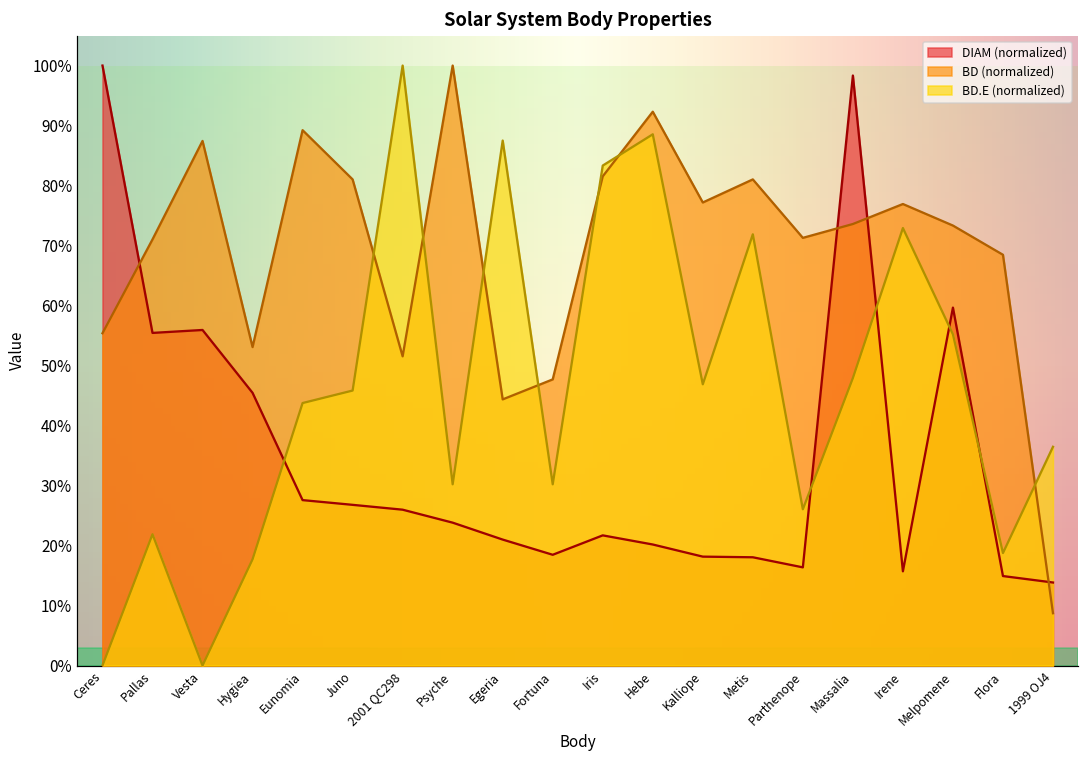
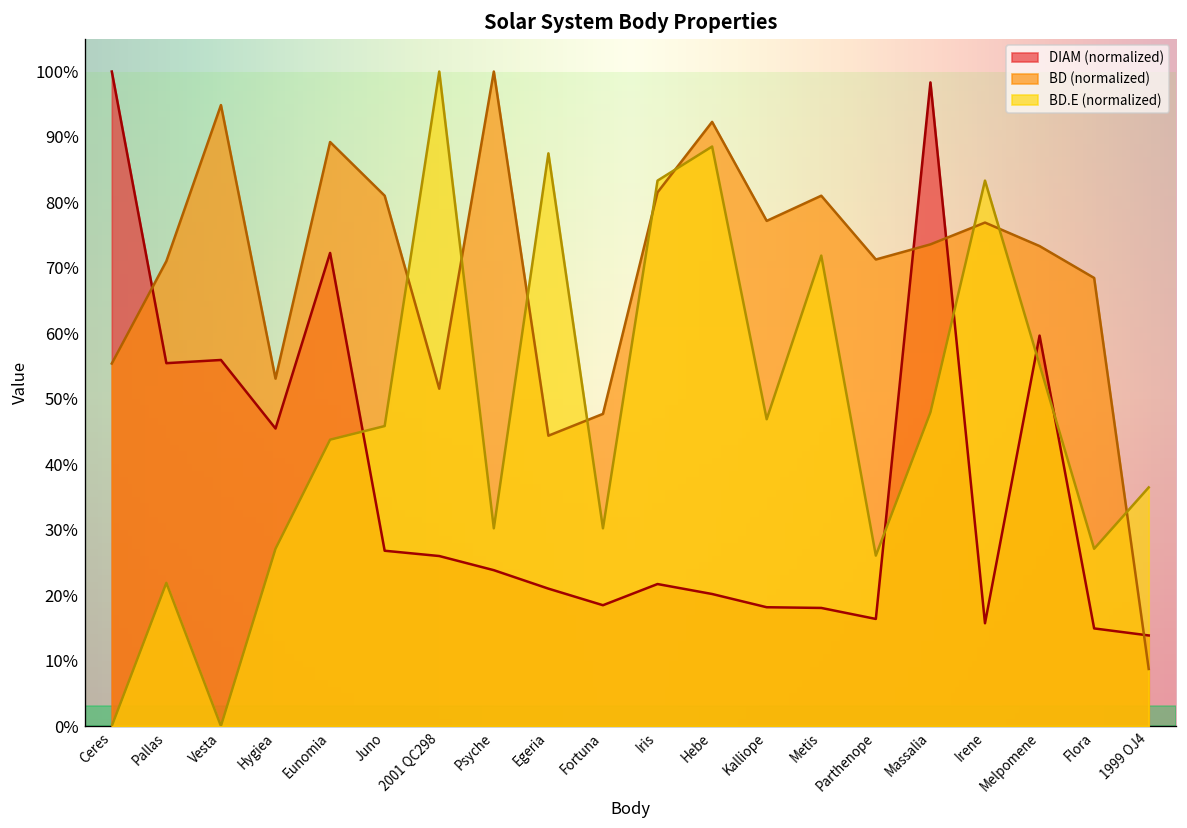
  {
    "DIAM (normalized)": {
      "Ceres": "100%",
      "Pallas": "55%",
      "Vesta": "56%",
      "Hygiea": "45%",
-     "Eunomia": "28%",
+     "Eunomia": "72%",
      "Juno": "27%",
      "2001 QC298": "26%",
      "Psyche": "24%",
      "Egeria": "21%",
      "Fortuna": "18%",
      "Iris": "22%",
      "Hebe": "20%",
      "Kalliope": "18%",
      "Metis": "18%",
      "Parthenope": "16%",
      "Massalia": "98%",
      "Irene": "16%",
      "Melpomene": "60%",
      "Flora": "15%",
      "1999 OJ4": "14%"
    },
    "BD (normalized)": {
      "Ceres": "55%",
      "Pallas": "71%",
-     "Vesta": "87%",
+     "Vesta": "95%",
      "Hygiea": "53%",
      "Eunomia": "89%",
      "Juno": "81%",
      "2001 QC298": "52%",
      "Psyche": "100%",
      "Egeria": "44%",
      "Fortuna": "48%",
      "Iris": "82%",
      "Hebe": "92%",
      "Kalliope": "77%",
      "Metis": "81%",
      "Parthenope": "71%",
      "Massalia": "74%",
      "Irene": "77%",
      "Melpomene": "73%",
      "Flora": "68%",
      "1999 OJ4": "9%"
    },
    "BD.E (normalized)": {
      "Ceres": "0%",
      "Pallas": "22%",
      "Vesta": "0%",
-     "Hygiea": "18%",
+     "Hygiea": "27%",
      "Eunomia": "44%",
      "Juno": "46%",
      "2001 QC298": "100%",
      "Psyche": "30%",
      "Egeria": "88%",
      "Fortuna": "30%",
      "Iris": "83%",
      "Hebe": "89%",
      "Kalliope": "47%",
      "Metis": "72%",
      "Parthenope": "26%",
      "Massalia": "48%",
-     "Irene": "73%",
+     "Irene": "83%",
      "Melpomene": "55%",
-     "Flora": "19%",
+     "Flora": "27%",
      "1999 OJ4": "36%"
    }
  }
